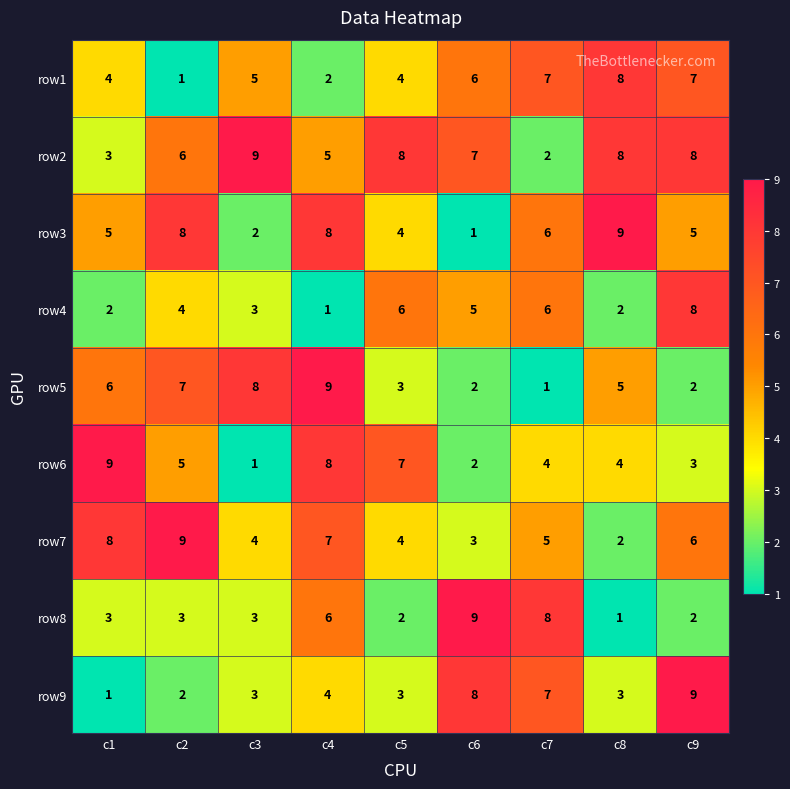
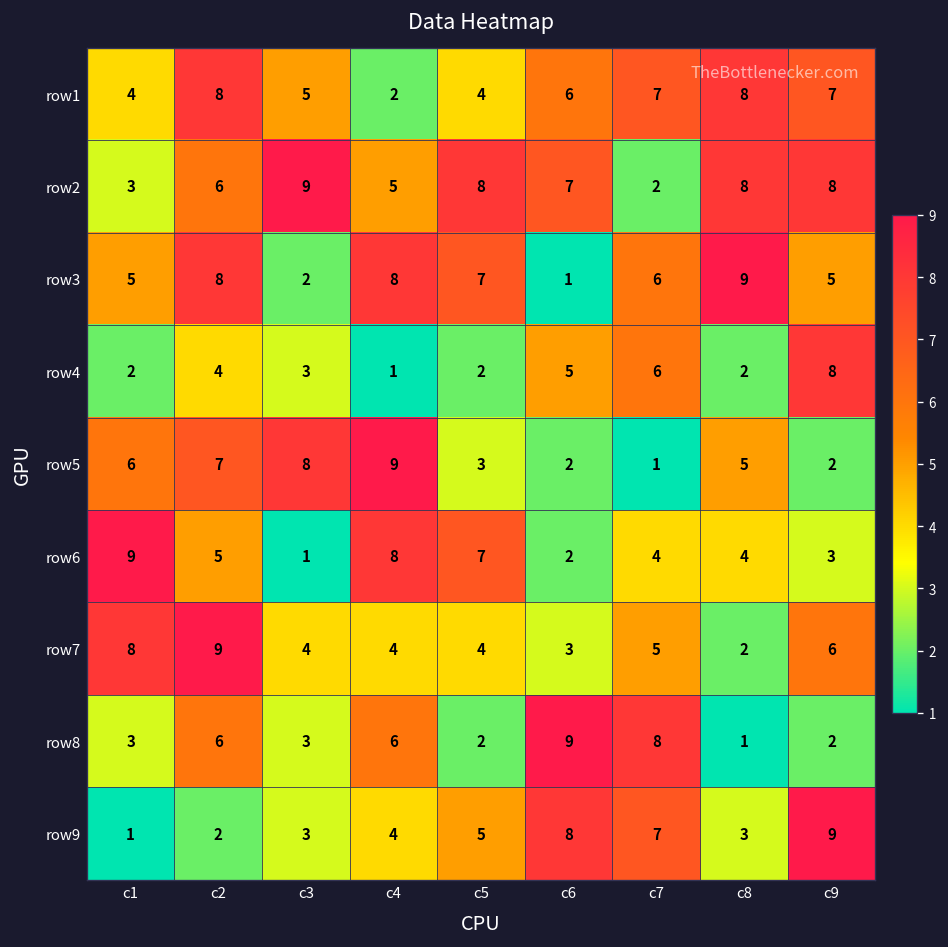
  {
    "row1": {
      "c1": 4,
-     "c2": 1,
+     "c2": 8,
      "c3": 5,
      "c4": 2,
      "c5": 4,
      "c6": 6,
      "c7": 7,
      "c9": 7
    },
    "row2": {
      "c1": 3,
      "c2": 6,
      "c3": 9,
      "c4": 5,
      "c5": 8,
      "c6": 7,
      "c7": 2,
      "c8": 8,
      "c9": 8
    },
    "row3": {
      "c1": 5,
      "c2": 8,
      "c3": 2,
      "c4": 8,
-     "c5": 4,
+     "c5": 7,
      "c6": 1,
      "c7": 6,
      "c8": 9,
      "c9": 5
    },
    "row4": {
      "c1": 2,
      "c2": 4,
      "c3": 3,
      "c4": 1,
-     "c5": 6,
+     "c5": 2,
      "c6": 5,
      "c7": 6,
      "c8": 2,
      "c9": 8
    },
    "row5": {
      "c1": 6,
      "c2": 7,
      "c3": 8,
      "c4": 9,
      "c5": 3,
      "c6": 2,
      "c7": 1,
      "c8": 5,
      "c9": 2
    },
    "row6": {
      "c1": 9,
      "c2": 5,
      "c3": 1,
      "c4": 8,
      "c5": 7,
      "c6": 2,
      "c7": 4,
      "c8": 4,
      "c9": 3
    },
    "row7": {
      "c1": 8,
      "c2": 9,
      "c3": 4,
-     "c4": 7,
+     "c4": 4,
      "c5": 4,
      "c6": 3,
      "c7": 5,
      "c8": 2,
      "c9": 6
    },
    "row8": {
      "c1": 3,
-     "c2": 3,
+     "c2": 6,
      "c3": 3,
      "c4": 6,
      "c5": 2,
      "c6": 9,
      "c7": 8,
      "c8": 1,
      "c9": 2
    },
    "row9": {
      "c1": 1,
      "c2": 2,
      "c3": 3,
      "c4": 4,
-     "c5": 3,
+     "c5": 5,
      "c6": 8,
      "c7": 7,
      "c8": 3,
      "c9": 9
    }
  }
